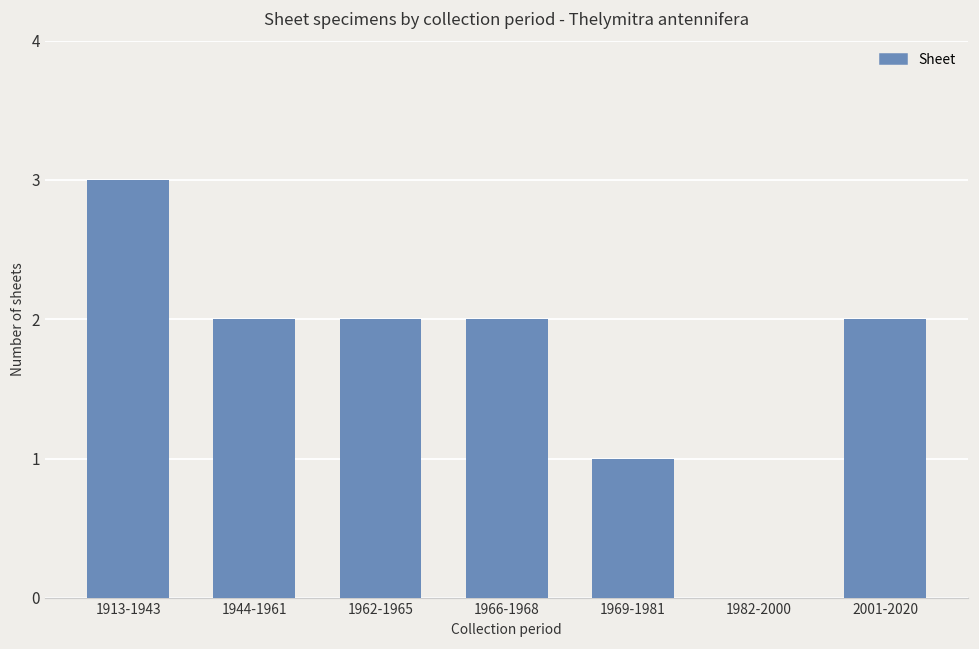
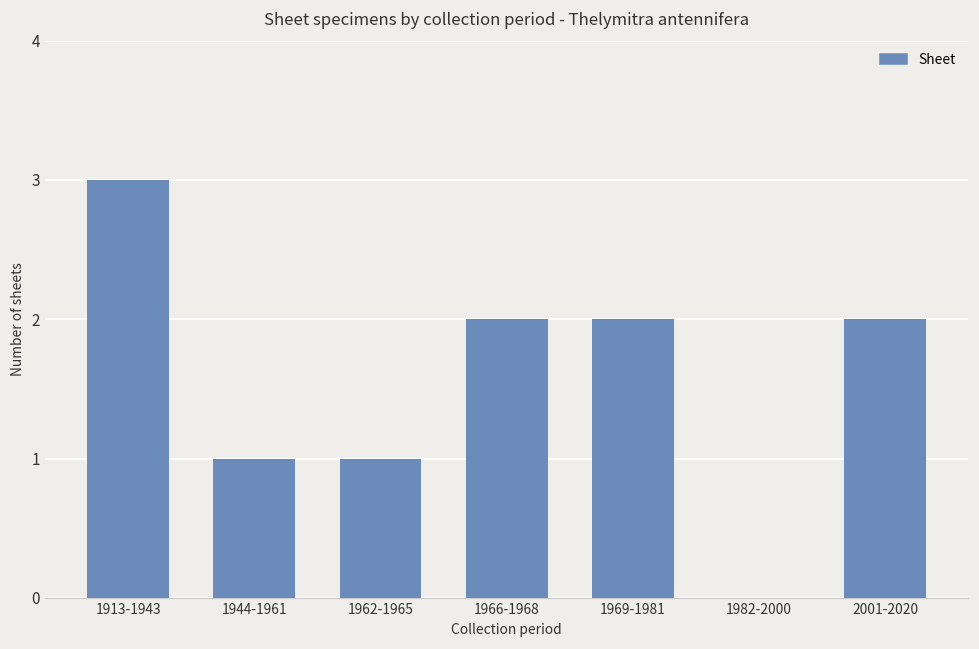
  {
    "1913-1943": 3,
-   "1944-1961": 2,
-   "1962-1965": 2,
+   "1944-1961": 1,
+   "1962-1965": 1,
    "1966-1968": 2,
-   "1969-1981": 1,
+   "1969-1981": 2,
    "1982-2000": 0,
    "2001-2020": 2
  }
